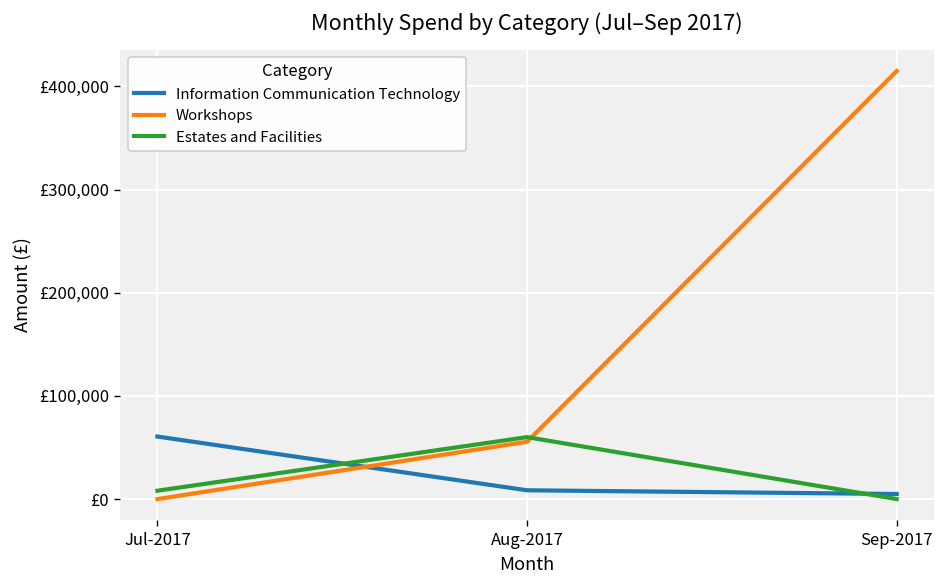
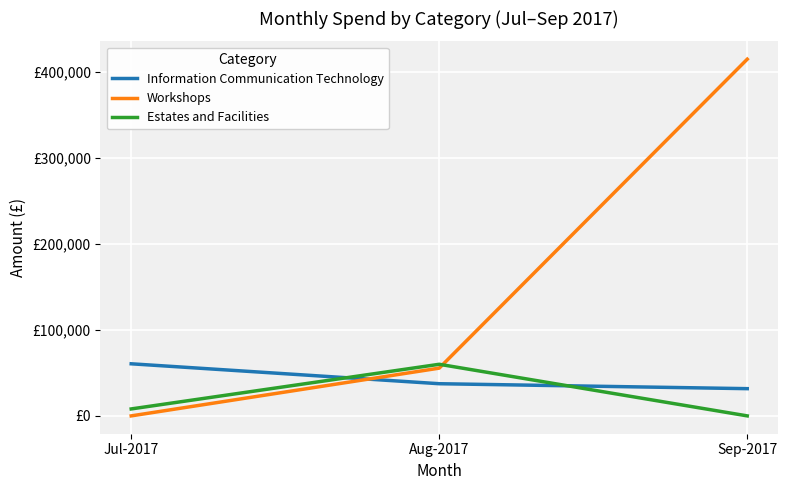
  {
    "Information Communication Technology": {
      "Jul-2017": "£60,000",
-     "Aug-2017": "£10,000",
-     "Sep-2017": "£0"
+     "Aug-2017": "£40,000",
+     "Sep-2017": "£30,000"
    },
    "Workshops": {
      "Jul-2017": "£0",
      "Aug-2017": "£60,000",
      "Sep-2017": "£410,000"
    },
    "Estates and Facilities": {
      "Jul-2017": "£10,000",
      "Aug-2017": "£60,000",
      "Sep-2017": "£0"
    }
  }
